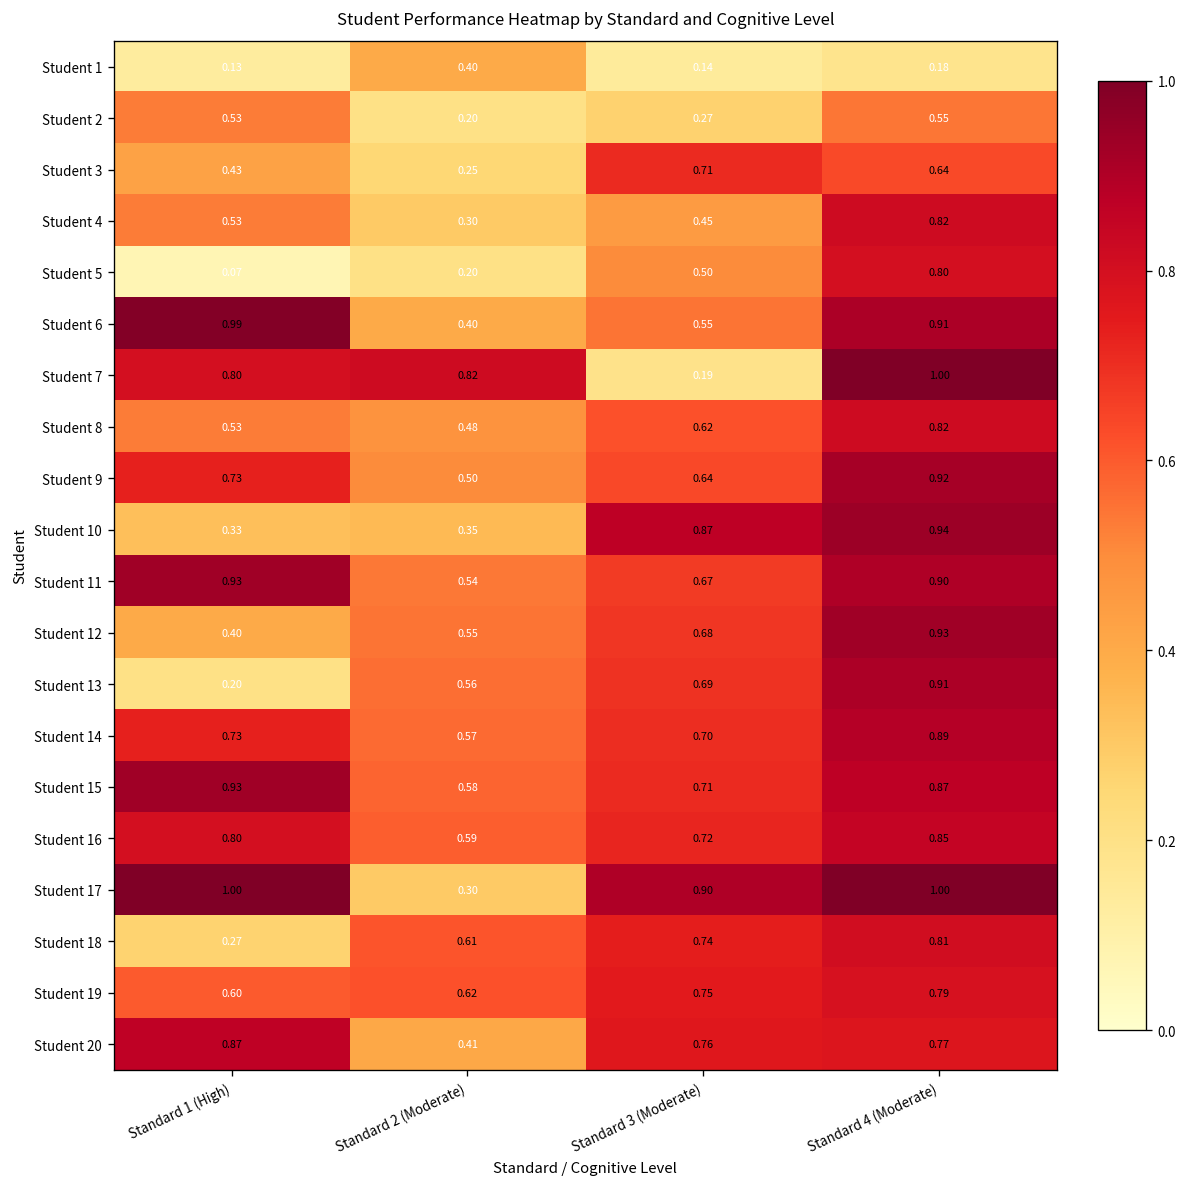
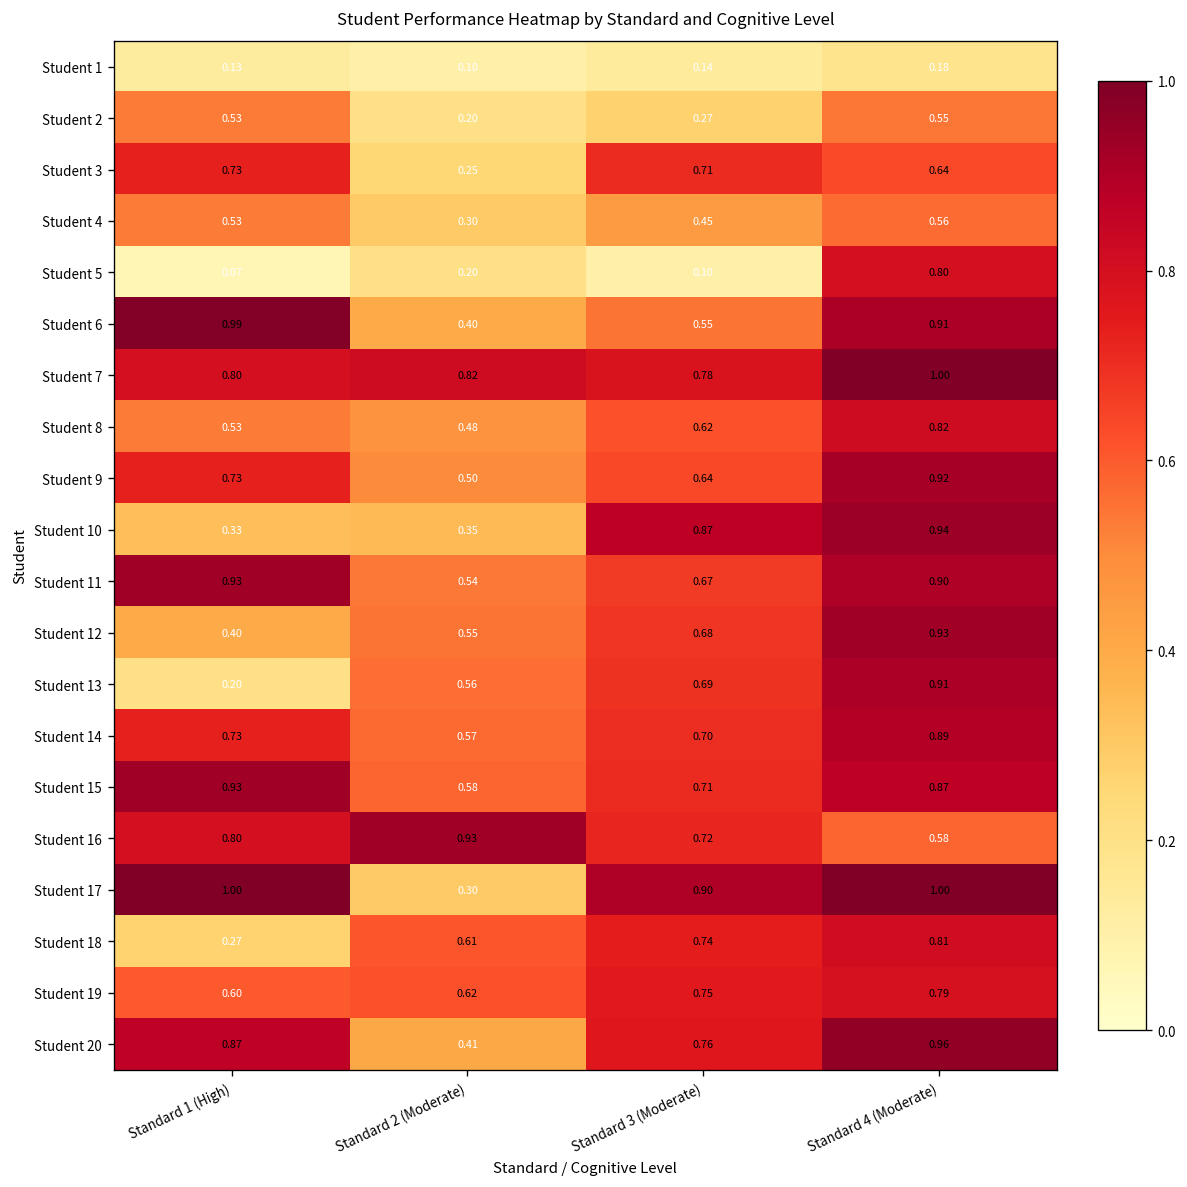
  {
    "Student 1": {
      "Standard 1 (High)": 0.13,
-     "Standard 2 (Moderate)": 0.40,
+     "Standard 2 (Moderate)": 0.10,
      "Standard 3 (Moderate)": 0.14,
      "Standard 4 (Moderate)": 0.18
    },
    "Student 2": {
      "Standard 1 (High)": 0.53,
      "Standard 2 (Moderate)": 0.20,
      "Standard 3 (Moderate)": 0.27,
      "Standard 4 (Moderate)": 0.55
    },
    "Student 3": {
-     "Standard 1 (High)": 0.43,
+     "Standard 1 (High)": 0.73,
      "Standard 2 (Moderate)": 0.25,
      "Standard 3 (Moderate)": 0.71,
      "Standard 4 (Moderate)": 0.64
    },
    "Student 4": {
      "Standard 1 (High)": 0.53,
      "Standard 2 (Moderate)": 0.30,
      "Standard 3 (Moderate)": 0.45,
-     "Standard 4 (Moderate)": 0.82
+     "Standard 4 (Moderate)": 0.56
    },
    "Student 5": {
      "Standard 1 (High)": 0.07,
      "Standard 2 (Moderate)": 0.20,
-     "Standard 3 (Moderate)": 0.50,
+     "Standard 3 (Moderate)": 0.10,
      "Standard 4 (Moderate)": 0.80
    },
    "Student 6": {
      "Standard 1 (High)": 0.99,
      "Standard 2 (Moderate)": 0.40,
      "Standard 3 (Moderate)": 0.55,
      "Standard 4 (Moderate)": 0.91
    },
    "Student 7": {
      "Standard 1 (High)": 0.80,
      "Standard 2 (Moderate)": 0.82,
-     "Standard 3 (Moderate)": 0.19,
+     "Standard 3 (Moderate)": 0.78,
      "Standard 4 (Moderate)": 1.00
    },
    "Student 8": {
      "Standard 1 (High)": 0.53,
      "Standard 2 (Moderate)": 0.48,
      "Standard 3 (Moderate)": 0.62,
      "Standard 4 (Moderate)": 0.82
    },
    "Student 9": {
      "Standard 1 (High)": 0.73,
      "Standard 2 (Moderate)": 0.50,
      "Standard 3 (Moderate)": 0.64,
      "Standard 4 (Moderate)": 0.92
    },
    "Student 10": {
      "Standard 1 (High)": 0.33,
      "Standard 2 (Moderate)": 0.35,
      "Standard 3 (Moderate)": 0.87,
      "Standard 4 (Moderate)": 0.94
    },
    "Student 11": {
      "Standard 1 (High)": 0.93,
      "Standard 2 (Moderate)": 0.54,
      "Standard 3 (Moderate)": 0.67,
      "Standard 4 (Moderate)": 0.90
    },
    "Student 12": {
      "Standard 1 (High)": 0.40,
      "Standard 2 (Moderate)": 0.55,
      "Standard 3 (Moderate)": 0.68,
      "Standard 4 (Moderate)": 0.93
    },
    "Student 13": {
      "Standard 1 (High)": 0.20,
      "Standard 2 (Moderate)": 0.56,
      "Standard 3 (Moderate)": 0.69,
      "Standard 4 (Moderate)": 0.91
    },
    "Student 14": {
      "Standard 1 (High)": 0.73,
      "Standard 2 (Moderate)": 0.57,
      "Standard 3 (Moderate)": 0.70,
      "Standard 4 (Moderate)": 0.89
    },
    "Student 15": {
      "Standard 1 (High)": 0.93,
      "Standard 2 (Moderate)": 0.58,
      "Standard 3 (Moderate)": 0.71,
      "Standard 4 (Moderate)": 0.87
    },
    "Student 16": {
      "Standard 1 (High)": 0.80,
-     "Standard 2 (Moderate)": 0.59,
+     "Standard 2 (Moderate)": 0.93,
      "Standard 3 (Moderate)": 0.72,
-     "Standard 4 (Moderate)": 0.85
+     "Standard 4 (Moderate)": 0.58
    },
    "Student 17": {
      "Standard 1 (High)": 1.00,
      "Standard 2 (Moderate)": 0.30,
      "Standard 3 (Moderate)": 0.90,
      "Standard 4 (Moderate)": 1.00
    },
    "Student 18": {
      "Standard 1 (High)": 0.27,
      "Standard 2 (Moderate)": 0.61,
      "Standard 3 (Moderate)": 0.74,
      "Standard 4 (Moderate)": 0.81
    },
    "Student 19": {
      "Standard 1 (High)": 0.60,
      "Standard 2 (Moderate)": 0.62,
      "Standard 3 (Moderate)": 0.75,
      "Standard 4 (Moderate)": 0.79
    },
    "Student 20": {
      "Standard 1 (High)": 0.87,
      "Standard 2 (Moderate)": 0.41,
      "Standard 3 (Moderate)": 0.76,
-     "Standard 4 (Moderate)": 0.77
+     "Standard 4 (Moderate)": 0.96
    }
  }
